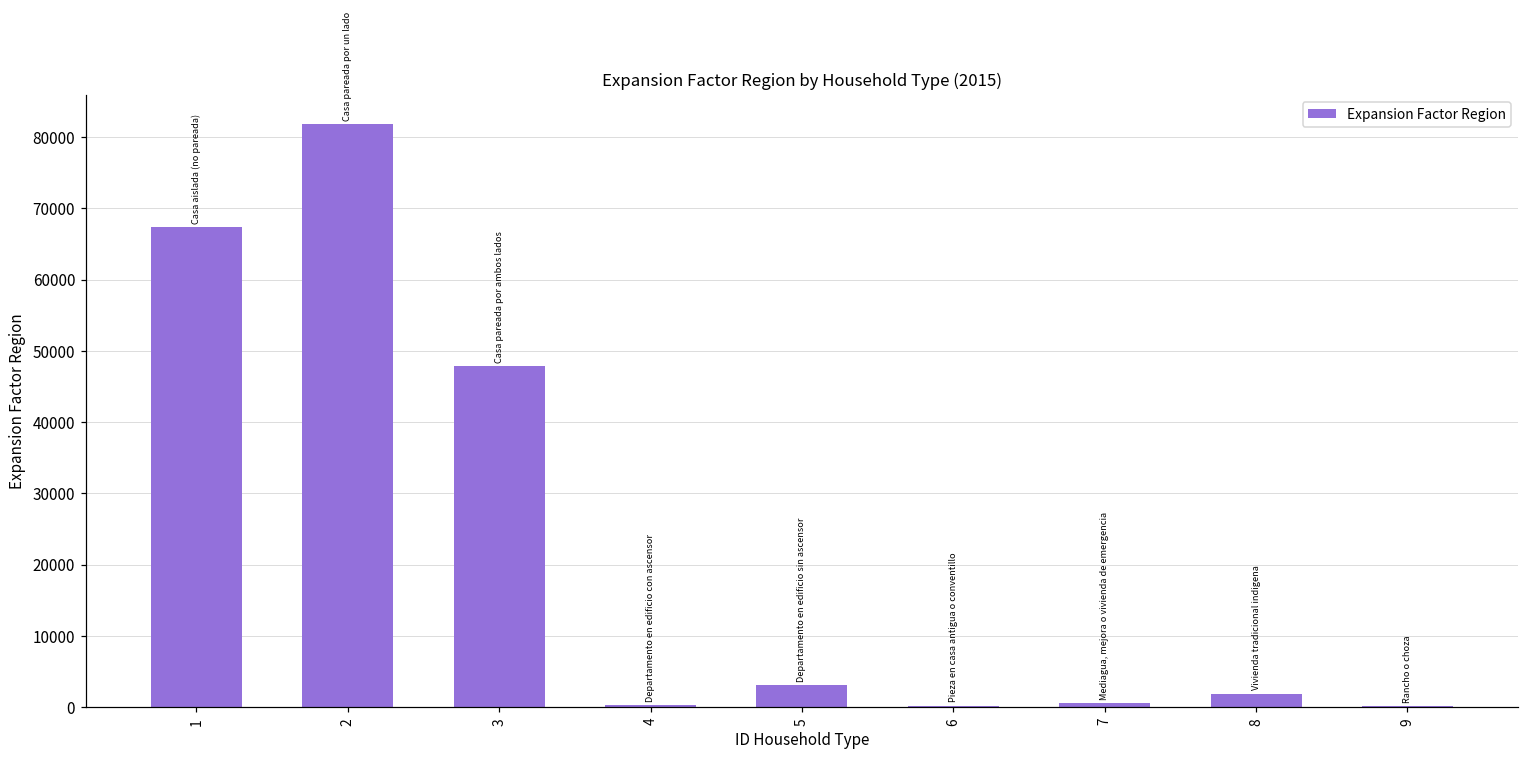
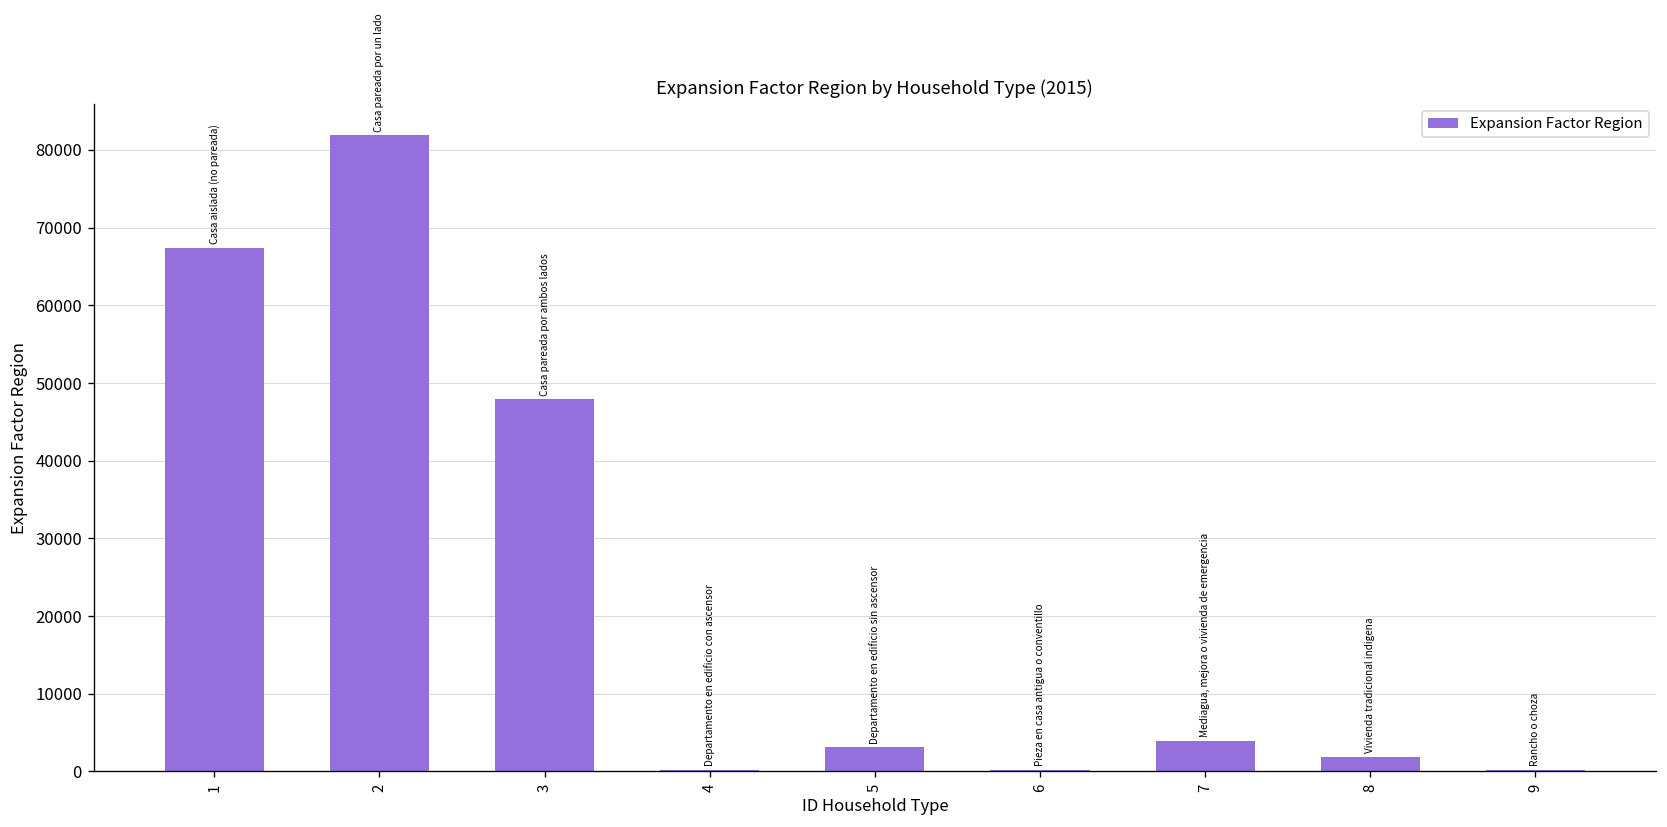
  {
    "1": 67000,
    "2": 82000,
    "3": 48000,
    "5": 3000,
-   "7": 1000,
+   "7": 4000,
    "8": 2000
  }
